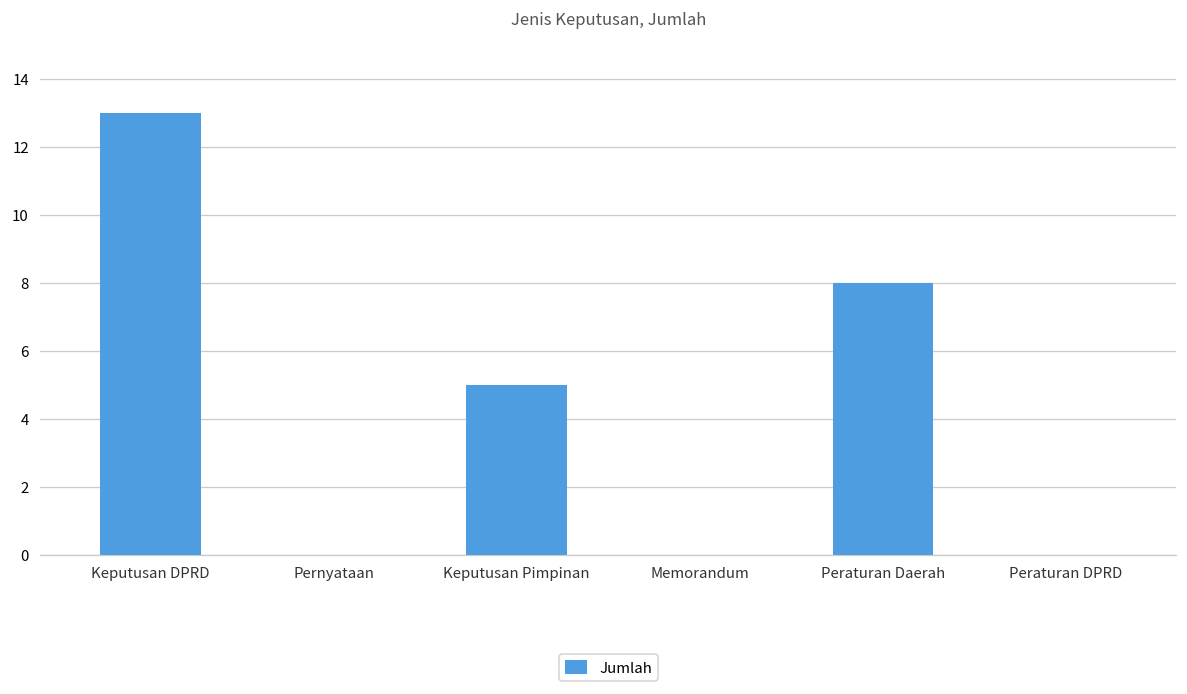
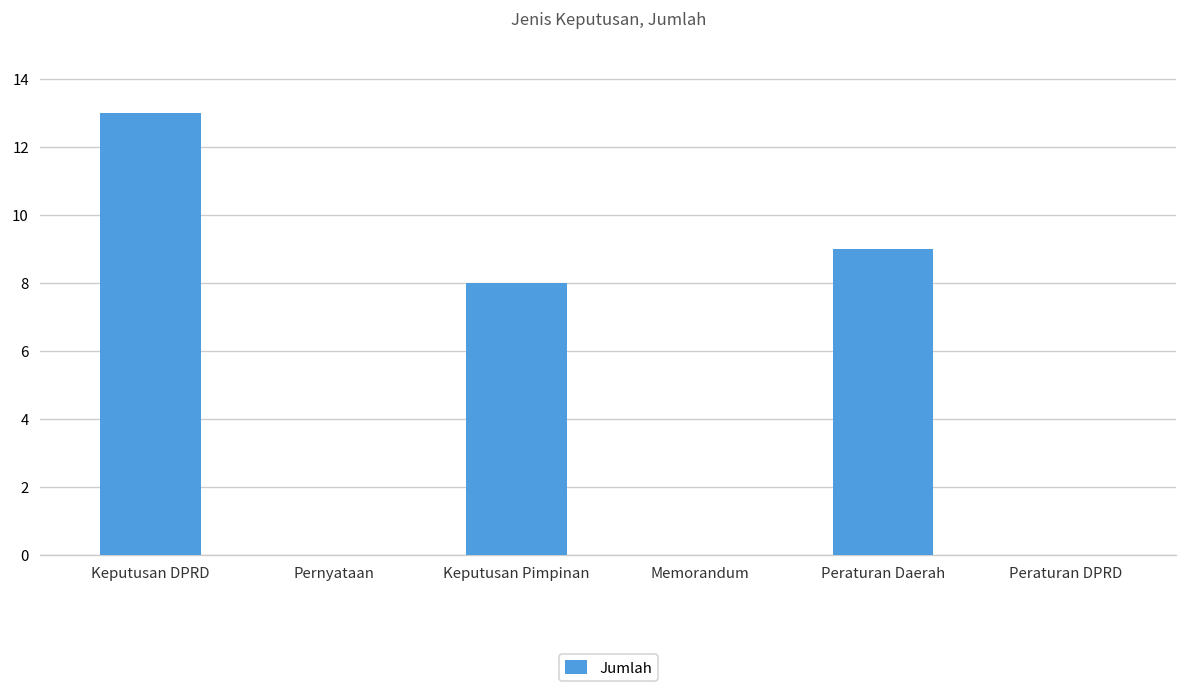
  {
    "Keputusan DPRD": 13,
    "Pernyataan": 0,
-   "Keputusan Pimpinan": 5,
+   "Keputusan Pimpinan": 8,
    "Memorandum": 0,
-   "Peraturan Daerah": 8,
+   "Peraturan Daerah": 9,
    "Peraturan DPRD": 0
  }
